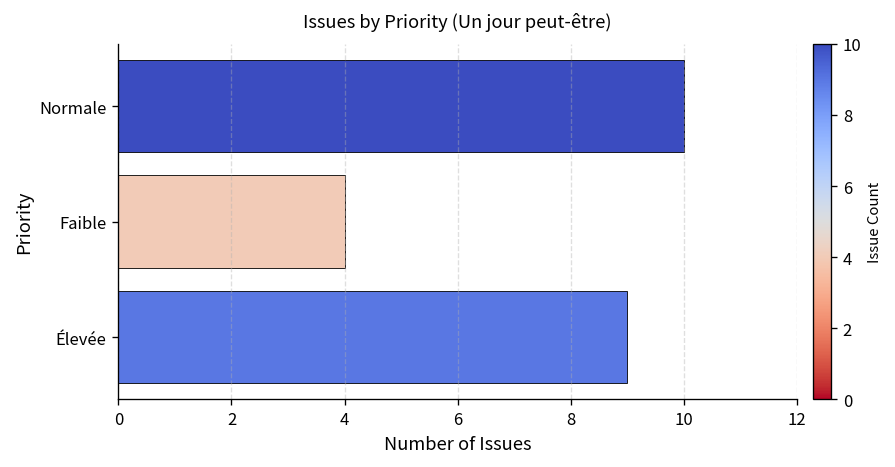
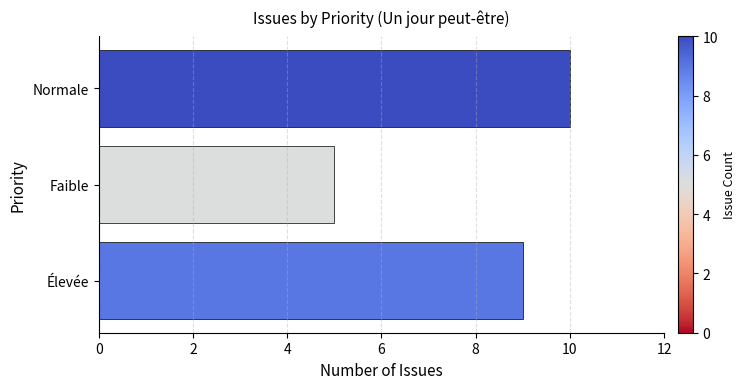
  {
    "Normale": 10,
-   "Faible": 4,
+   "Faible": 5,
    "Élevée": 9
  }
